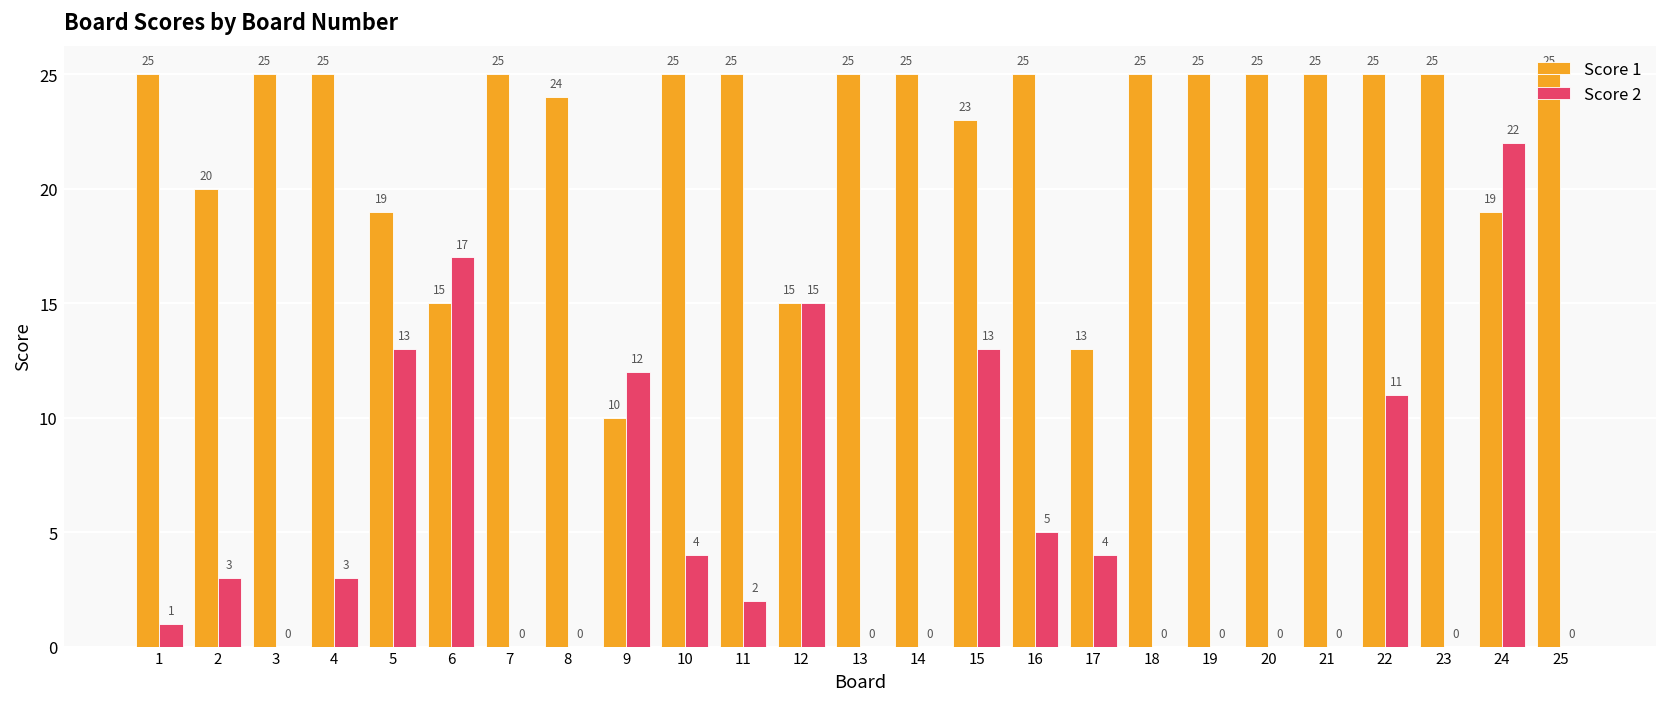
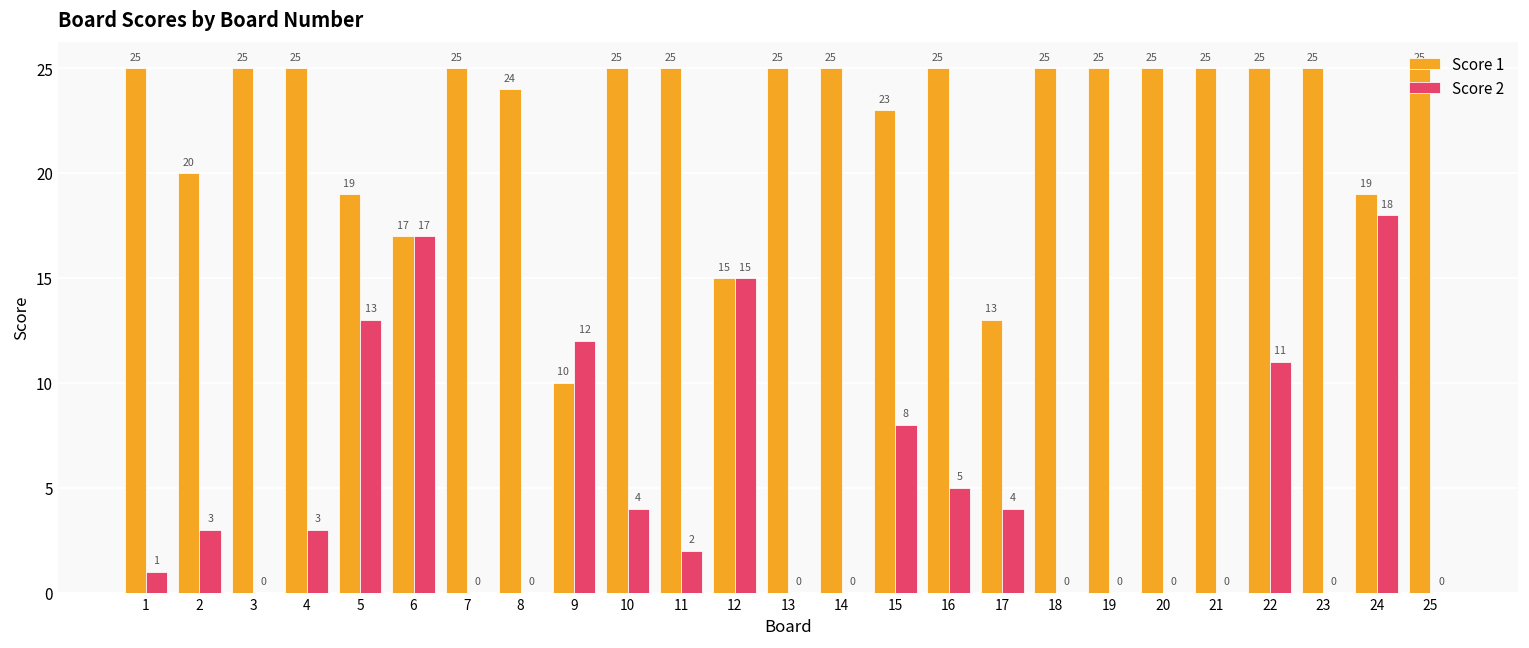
  {
    "Score 1": {
      "1": 25,
      "2": 20,
      "3": 25,
      "4": 25,
      "5": 19,
-     "6": 15,
+     "6": 17,
      "7": 25,
      "8": 24,
      "9": 10,
      "10": 25,
      "11": 25,
      "12": 15,
      "13": 25,
      "14": 25,
      "15": 23,
      "16": 25,
      "17": 13,
      "18": 25,
      "19": 25,
      "20": 25,
      "21": 25,
      "22": 25,
      "23": 25,
      "24": 19,
      "25": 25
    },
    "Score 2": {
      "1": 1,
      "2": 3,
      "3": 0,
      "4": 3,
      "5": 13,
      "6": 17,
      "7": 0,
      "8": 0,
      "9": 12,
      "10": 4,
      "11": 2,
      "12": 15,
      "13": 0,
      "14": 0,
-     "15": 13,
+     "15": 8,
      "16": 5,
      "17": 4,
      "18": 0,
      "19": 0,
      "20": 0,
      "21": 0,
      "22": 11,
      "23": 0,
-     "24": 22,
+     "24": 18,
      "25": 0
    }
  }
